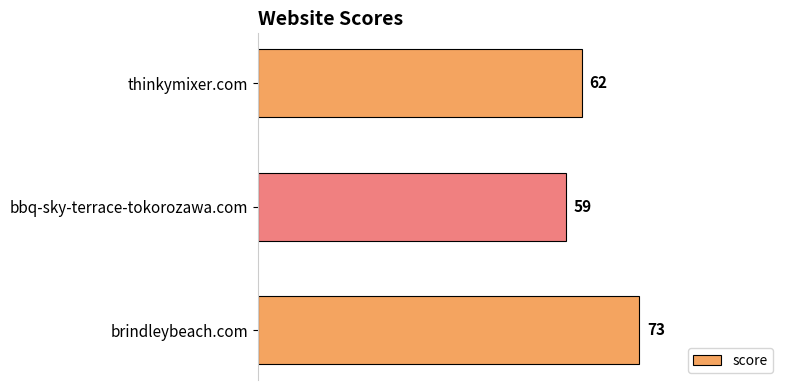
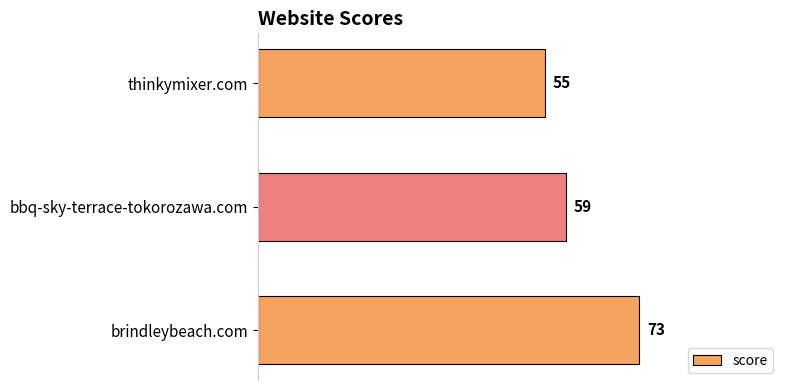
  {
-   "thinkymixer.com": 62,
+   "thinkymixer.com": 55,
    "bbq-sky-terrace-tokorozawa.com": 59,
    "brindleybeach.com": 73
  }
